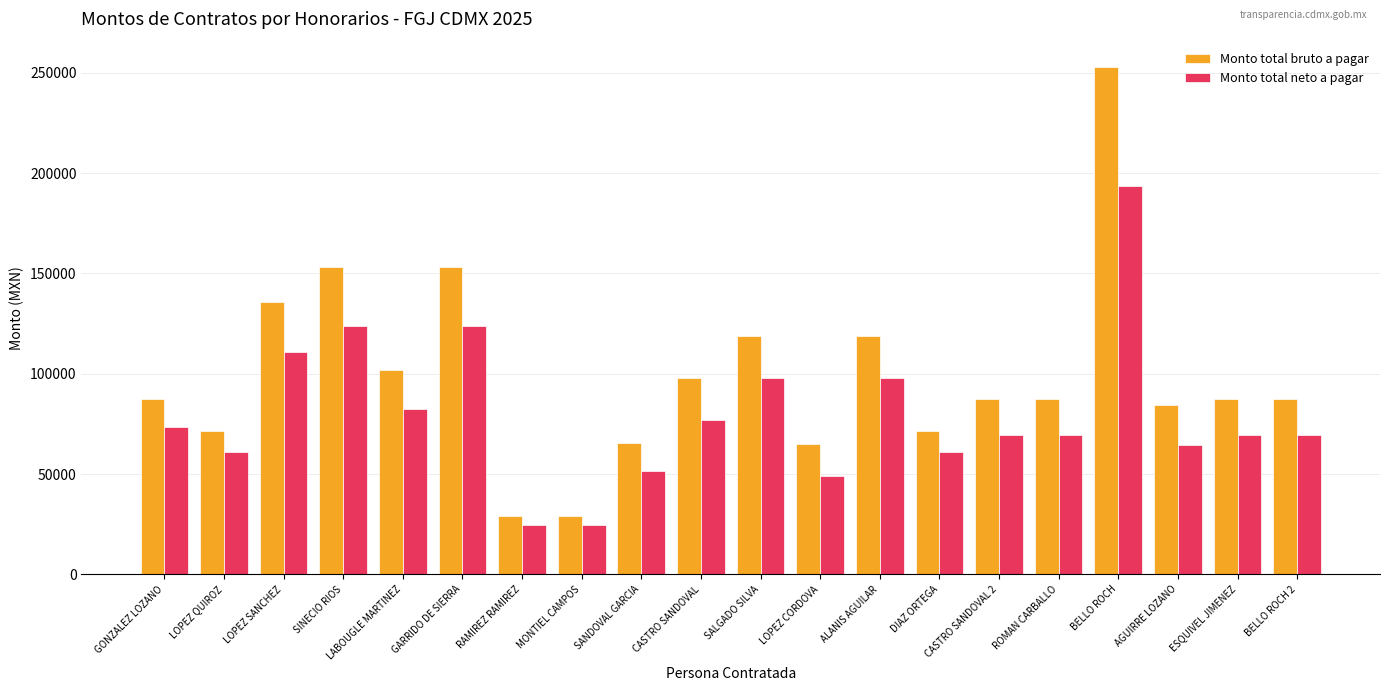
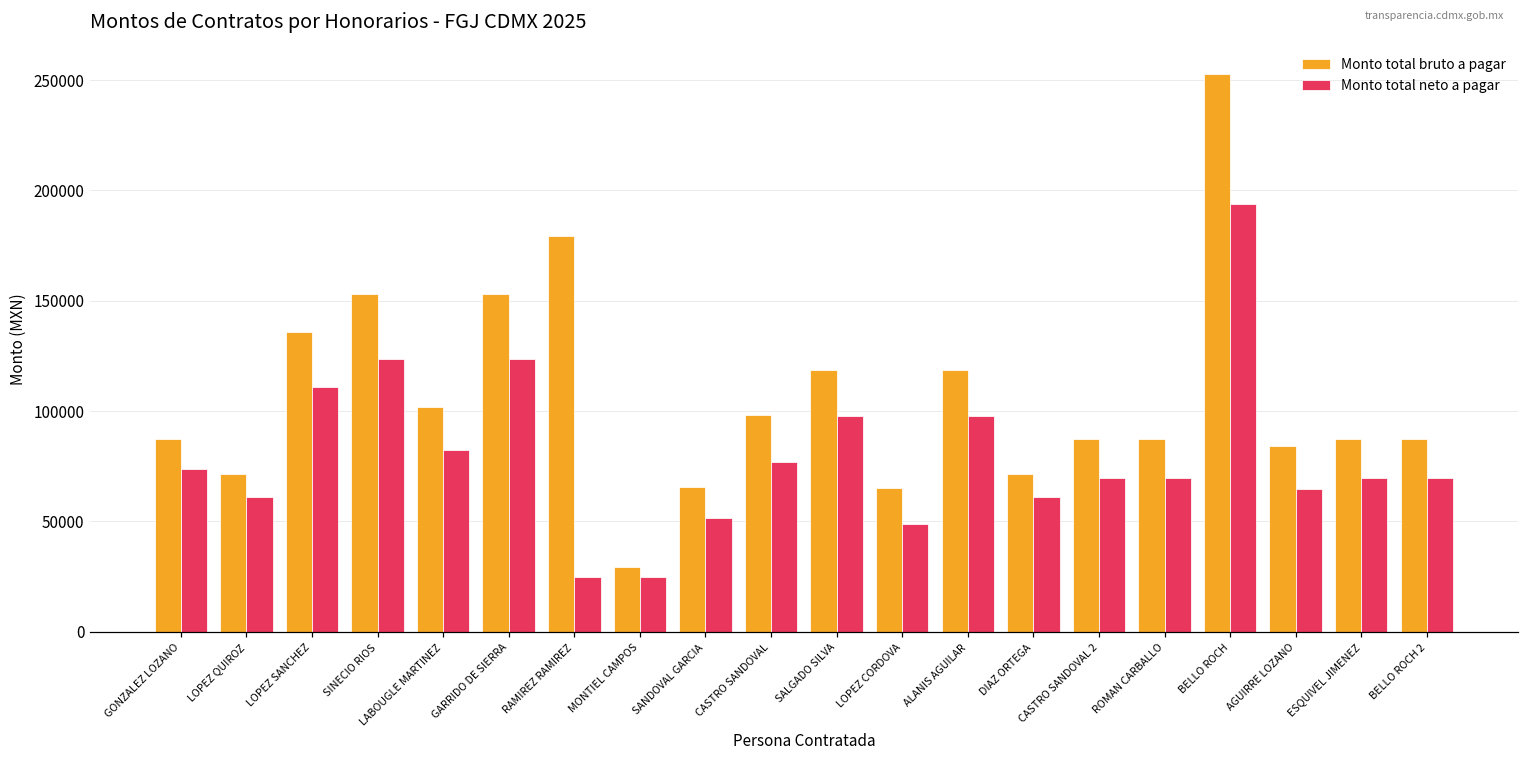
  {
    "Monto total bruto a pagar": {
      "GONZALEZ LOZANO": 87000,
      "LOPEZ QUIROZ": 71000,
      "LOPEZ SANCHEZ": 136000,
      "SINECIO RIOS": 153000,
      "LABOUGLE MARTINEZ": 102000,
      "GARRIDO DE SIERRA": 153000,
-     "RAMIREZ RAMIREZ": 29000,
+     "RAMIREZ RAMIREZ": 179000,
      "MONTIEL CAMPOS": 29000,
      "SANDOVAL GARCIA": 65000,
      "CASTRO SANDOVAL": 98000,
      "SALGADO SILVA": 119000,
      "LOPEZ CORDOVA": 65000,
      "ALANIS AGUILAR": 119000,
      "DIAZ ORTEGA": 71000,
      "CASTRO SANDOVAL 2": 87000,
      "ROMAN CARBALLO": 87000,
      "BELLO ROCH": 253000,
      "AGUIRRE LOZANO": 84000,
      "ESQUIVEL JIMENEZ": 87000,
      "BELLO ROCH 2": 87000
    },
    "Monto total neto a pagar": {
      "GONZALEZ LOZANO": 74000,
      "LOPEZ QUIROZ": 61000,
      "LOPEZ SANCHEZ": 111000,
      "SINECIO RIOS": 124000,
      "LABOUGLE MARTINEZ": 82000,
      "GARRIDO DE SIERRA": 124000,
      "RAMIREZ RAMIREZ": 25000,
      "MONTIEL CAMPOS": 25000,
      "SANDOVAL GARCIA": 51000,
      "CASTRO SANDOVAL": 77000,
      "SALGADO SILVA": 98000,
      "LOPEZ CORDOVA": 49000,
      "ALANIS AGUILAR": 98000,
      "DIAZ ORTEGA": 61000,
      "CASTRO SANDOVAL 2": 69000,
      "ROMAN CARBALLO": 69000,
      "BELLO ROCH": 194000,
      "AGUIRRE LOZANO": 65000,
      "ESQUIVEL JIMENEZ": 69000,
      "BELLO ROCH 2": 69000
    }
  }
